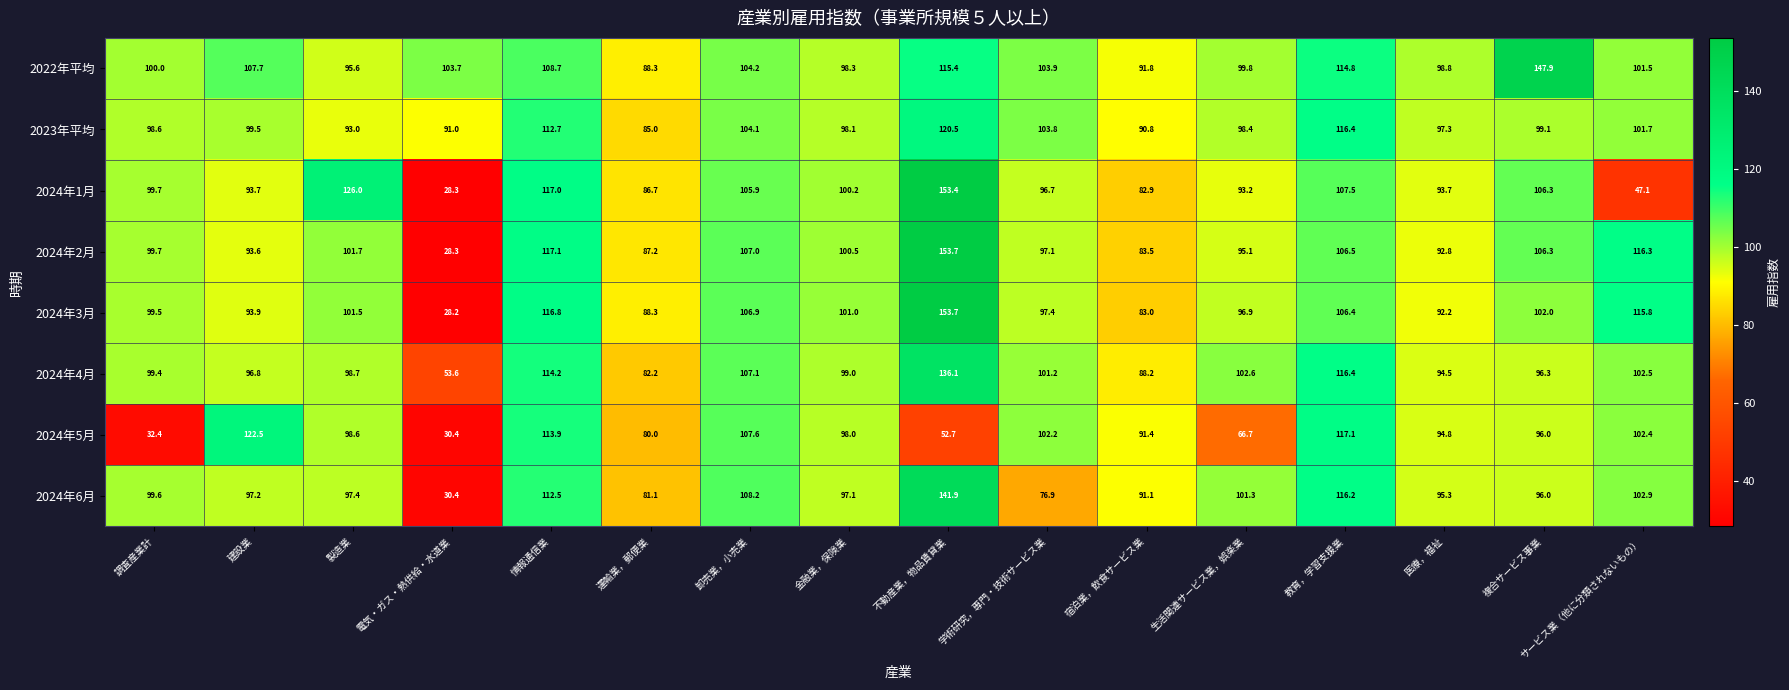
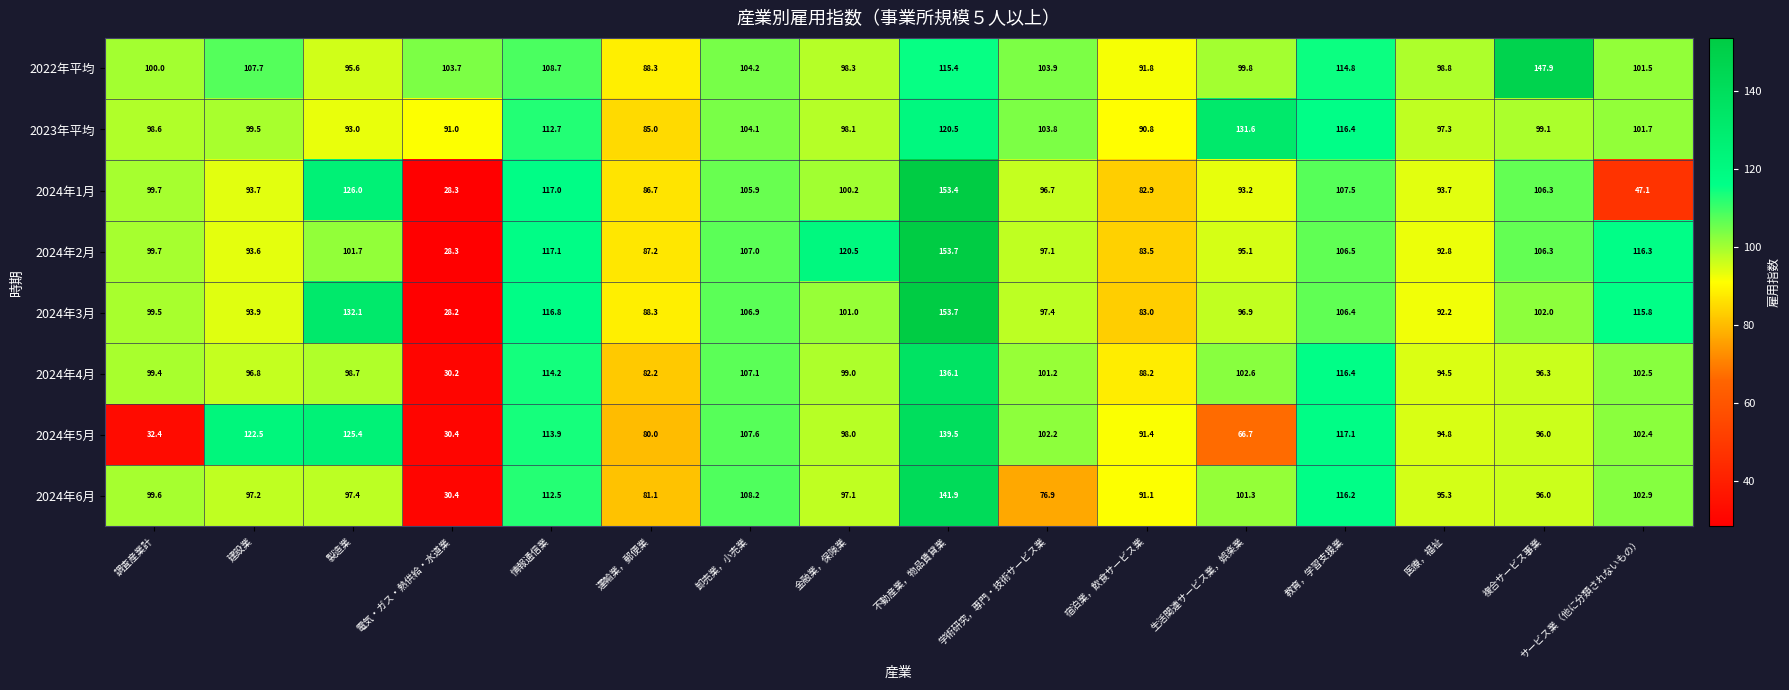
  {
    "2022年平均": {
      "調査産業計": 100.0,
      "建設業": 107.7,
      "製造業": 95.6,
      "電気・ガス・熱供給・水道業": 103.7,
      "情報通信業": 108.7,
      "運輸業，郵便業": 88.3,
      "卸売業，小売業": 104.2,
      "金融業，保険業": 98.3,
      "不動産業，物品賃貸業": 115.4,
      "学術研究，専門・技術サービス業": 103.9,
      "宿泊業，飲食サービス業": 91.8,
      "生活関連サービス業，娯楽業": 99.8,
      "教育，学習支援業": 114.8,
      "医療，福祉": 98.8,
      "複合サービス事業": 147.9,
      "サービス業（他に分類されないもの）": 101.5
    },
    "2023年平均": {
      "調査産業計": 98.6,
      "建設業": 99.5,
      "製造業": 93.0,
      "電気・ガス・熱供給・水道業": 91.0,
      "情報通信業": 112.7,
      "運輸業，郵便業": 85.0,
      "卸売業，小売業": 104.1,
      "金融業，保険業": 98.1,
      "不動産業，物品賃貸業": 120.5,
      "学術研究，専門・技術サービス業": 103.8,
      "宿泊業，飲食サービス業": 90.8,
-     "生活関連サービス業，娯楽業": 98.4,
+     "生活関連サービス業，娯楽業": 131.6,
      "教育，学習支援業": 116.4,
      "医療，福祉": 97.3,
      "複合サービス事業": 99.1,
      "サービス業（他に分類されないもの）": 101.7
    },
    "2024年1月": {
      "調査産業計": 99.7,
      "建設業": 93.7,
      "製造業": 126.0,
      "電気・ガス・熱供給・水道業": 28.3,
      "情報通信業": 117.0,
      "運輸業，郵便業": 86.7,
      "卸売業，小売業": 105.9,
      "金融業，保険業": 100.2,
      "不動産業，物品賃貸業": 153.4,
      "学術研究，専門・技術サービス業": 96.7,
      "宿泊業，飲食サービス業": 82.9,
      "生活関連サービス業，娯楽業": 93.2,
      "教育，学習支援業": 107.5,
      "医療，福祉": 93.7,
      "複合サービス事業": 106.3,
      "サービス業（他に分類されないもの）": 47.1
    },
    "2024年2月": {
      "調査産業計": 99.7,
      "建設業": 93.6,
      "製造業": 101.7,
      "電気・ガス・熱供給・水道業": 28.3,
      "情報通信業": 117.1,
      "運輸業，郵便業": 87.2,
      "卸売業，小売業": 107.0,
-     "金融業，保険業": 100.5,
+     "金融業，保険業": 120.5,
      "不動産業，物品賃貸業": 153.7,
      "学術研究，専門・技術サービス業": 97.1,
      "宿泊業，飲食サービス業": 83.5,
      "生活関連サービス業，娯楽業": 95.1,
      "教育，学習支援業": 106.5,
      "医療，福祉": 92.8,
      "複合サービス事業": 106.3,
      "サービス業（他に分類されないもの）": 116.3
    },
    "2024年3月": {
      "調査産業計": 99.5,
      "建設業": 93.9,
-     "製造業": 101.5,
+     "製造業": 132.1,
      "電気・ガス・熱供給・水道業": 28.2,
      "情報通信業": 116.8,
      "運輸業，郵便業": 88.3,
      "卸売業，小売業": 106.9,
      "金融業，保険業": 101.0,
      "不動産業，物品賃貸業": 153.7,
      "学術研究，専門・技術サービス業": 97.4,
      "宿泊業，飲食サービス業": 83.0,
      "生活関連サービス業，娯楽業": 96.9,
      "教育，学習支援業": 106.4,
      "医療，福祉": 92.2,
      "複合サービス事業": 102.0,
      "サービス業（他に分類されないもの）": 115.8
    },
    "2024年4月": {
      "調査産業計": 99.4,
      "建設業": 96.8,
      "製造業": 98.7,
-     "電気・ガス・熱供給・水道業": 53.6,
+     "電気・ガス・熱供給・水道業": 30.2,
      "情報通信業": 114.2,
      "運輸業，郵便業": 82.2,
      "卸売業，小売業": 107.1,
      "金融業，保険業": 99.0,
      "不動産業，物品賃貸業": 136.1,
      "学術研究，専門・技術サービス業": 101.2,
      "宿泊業，飲食サービス業": 88.2,
      "生活関連サービス業，娯楽業": 102.6,
      "教育，学習支援業": 116.4,
      "医療，福祉": 94.5,
      "複合サービス事業": 96.3,
      "サービス業（他に分類されないもの）": 102.5
    },
    "2024年5月": {
      "調査産業計": 32.4,
      "建設業": 122.5,
-     "製造業": 98.6,
+     "製造業": 125.4,
      "電気・ガス・熱供給・水道業": 30.4,
      "情報通信業": 113.9,
      "運輸業，郵便業": 80.0,
      "卸売業，小売業": 107.6,
      "金融業，保険業": 98.0,
-     "不動産業，物品賃貸業": 52.7,
+     "不動産業，物品賃貸業": 139.5,
      "学術研究，専門・技術サービス業": 102.2,
      "宿泊業，飲食サービス業": 91.4,
      "生活関連サービス業，娯楽業": 66.7,
      "教育，学習支援業": 117.1,
      "医療，福祉": 94.8,
      "複合サービス事業": 96.0,
      "サービス業（他に分類されないもの）": 102.4
    },
    "2024年6月": {
      "調査産業計": 99.6,
      "建設業": 97.2,
      "製造業": 97.4,
      "電気・ガス・熱供給・水道業": 30.4,
      "情報通信業": 112.5,
      "運輸業，郵便業": 81.1,
      "卸売業，小売業": 108.2,
      "金融業，保険業": 97.1,
      "不動産業，物品賃貸業": 141.9,
      "学術研究，専門・技術サービス業": 76.9,
      "宿泊業，飲食サービス業": 91.1,
      "生活関連サービス業，娯楽業": 101.3,
      "教育，学習支援業": 116.2,
      "医療，福祉": 95.3,
      "複合サービス事業": 96.0,
      "サービス業（他に分類されないもの）": 102.9
    }
  }
